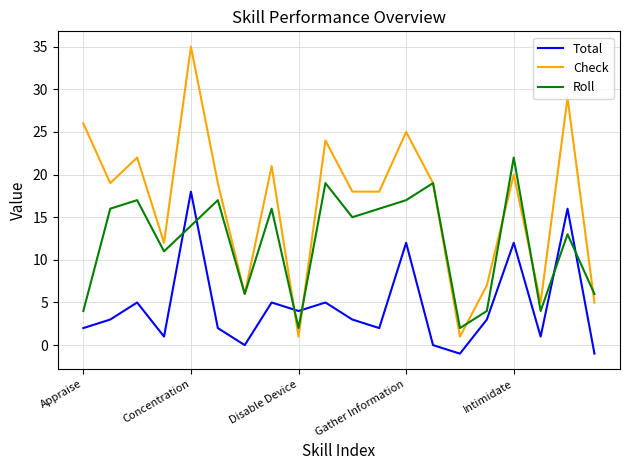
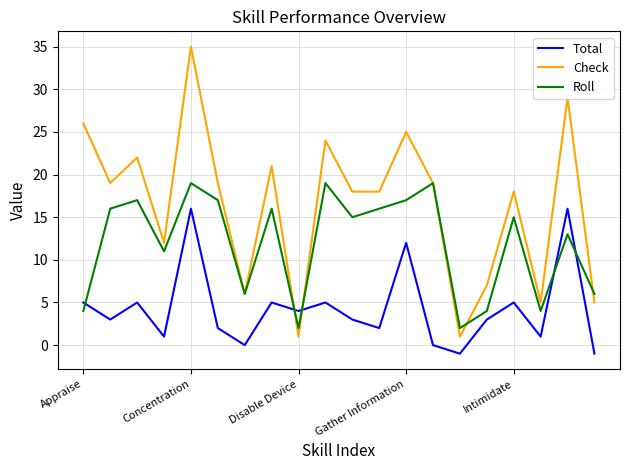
  {
    "Total": {
-     "Appraise": 2,
-     "Concentration": 18,
+     "Appraise": 5,
+     "Concentration": 16,
      "Disable Device": 4,
      "Gather Information": 12,
-     "Intimidate": 12
+     "Intimidate": 5
    },
    "Check": {
      "Appraise": 26,
      "Concentration": 35,
      "Disable Device": 1,
      "Gather Information": 25,
-     "Intimidate": 20
+     "Intimidate": 18
    },
    "Roll": {
      "Appraise": 4,
-     "Concentration": 14,
+     "Concentration": 19,
      "Disable Device": 2,
      "Gather Information": 17,
-     "Intimidate": 22
+     "Intimidate": 15
    }
  }
